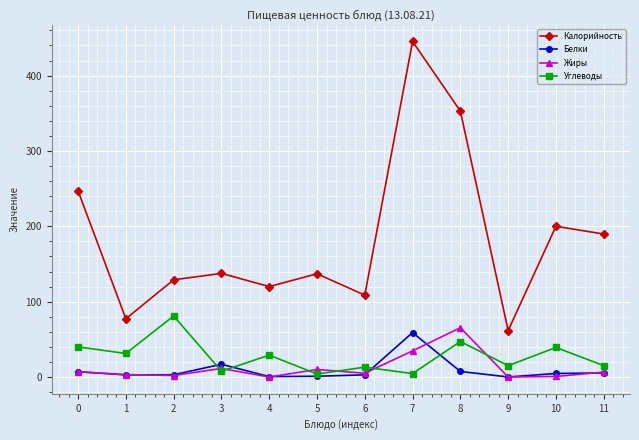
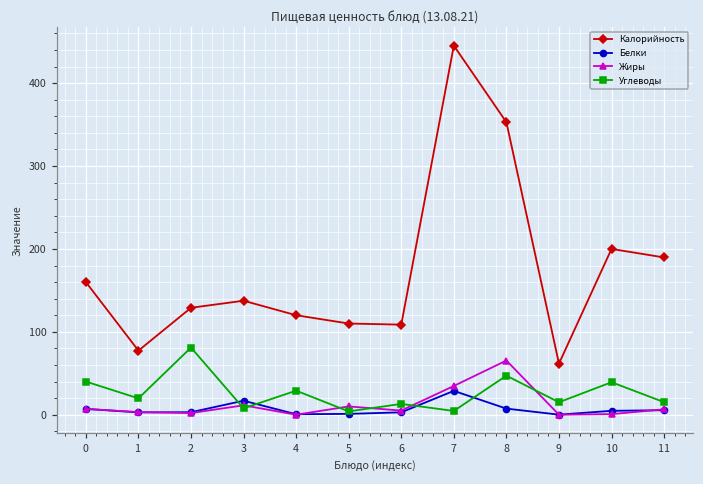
  {
    "Калорийность": {
-     "0": 250,
+     "0": 160,
      "1": 80,
      "2": 130,
      "3": 140,
      "4": 120,
-     "5": 140,
+     "5": 110,
      "6": 110,
      "7": 450,
      "8": 350,
      "9": 60,
      "10": 200,
      "11": 190
    },
    "Белки": {
      "3": 20,
-     "7": 60,
+     "7": 30,
      "8": 10,
      "10": 0
    },
    "Жиры": {
      "3": 10,
      "5": 10,
      "7": 30,
      "8": 70,
      "10": 0
    },
    "Углеводы": {
      "0": 40,
-     "1": 30,
+     "1": 20,
      "2": 80,
      "3": 10,
      "4": 30,
      "6": 10,
      "7": 0,
      "8": 50,
      "9": 20,
      "10": 40,
      "11": 20
    }
  }
